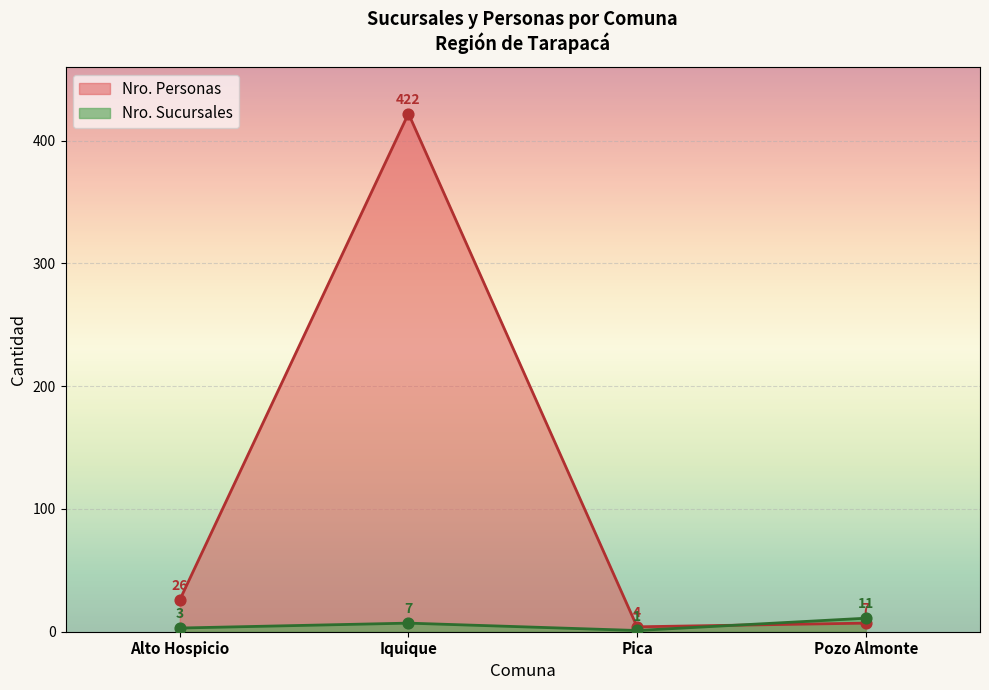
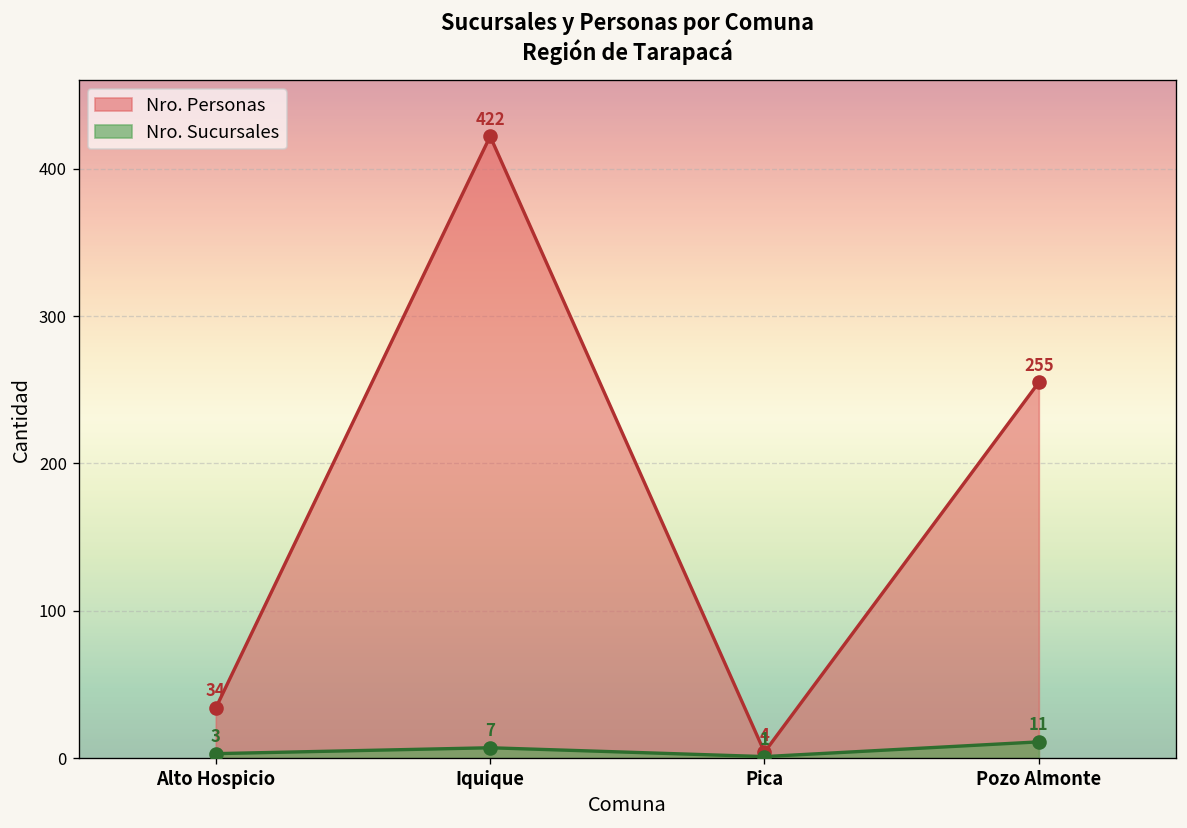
  {
    "Nro. Personas": {
-     "Alto Hospicio": 26,
+     "Alto Hospicio": 34,
      "Iquique": 422,
-     "Pozo Almonte": 7
+     "Pozo Almonte": 255
    },
    "Nro. Sucursales": {
      "Alto Hospicio": 3,
      "Iquique": 7,
      "Pozo Almonte": 11
    }
  }
